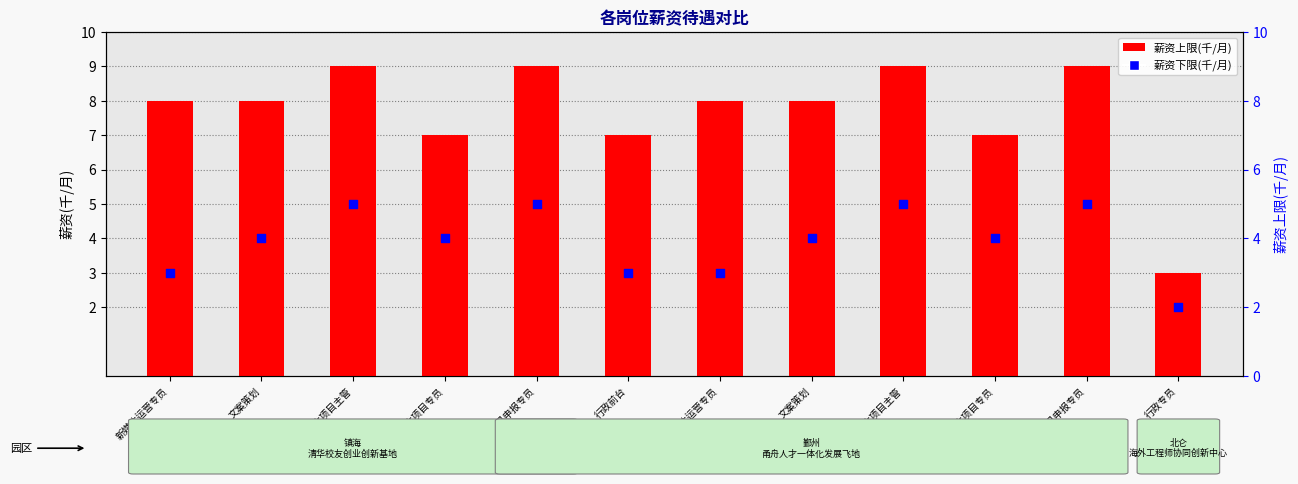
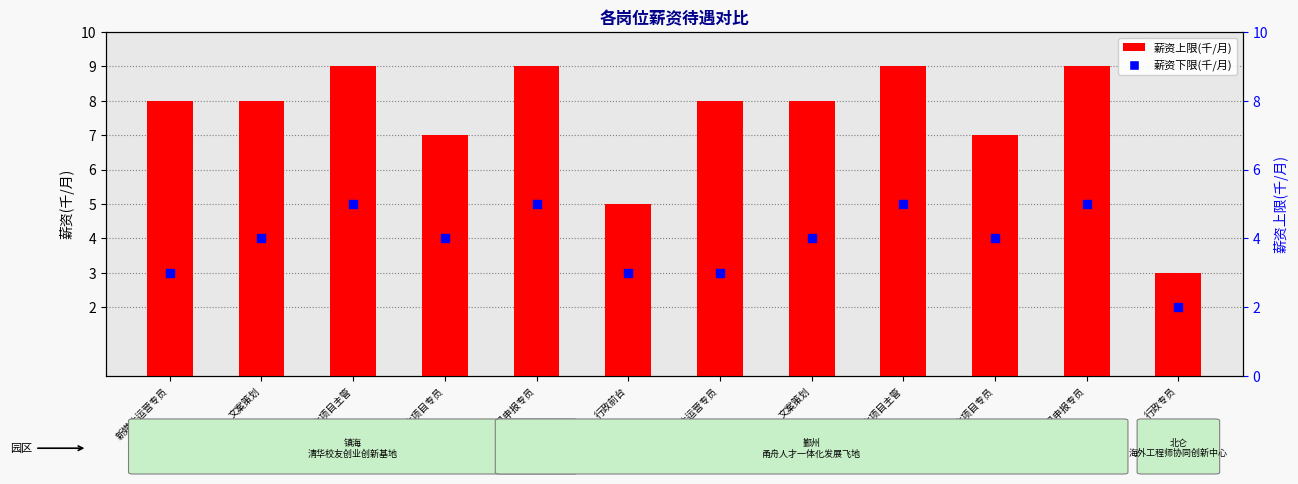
  {
    "薪资上限(千/月)": {
-     "行政前台": 7,
+     "行政前台": 5,
      "行政专员": 3
    }
  }
